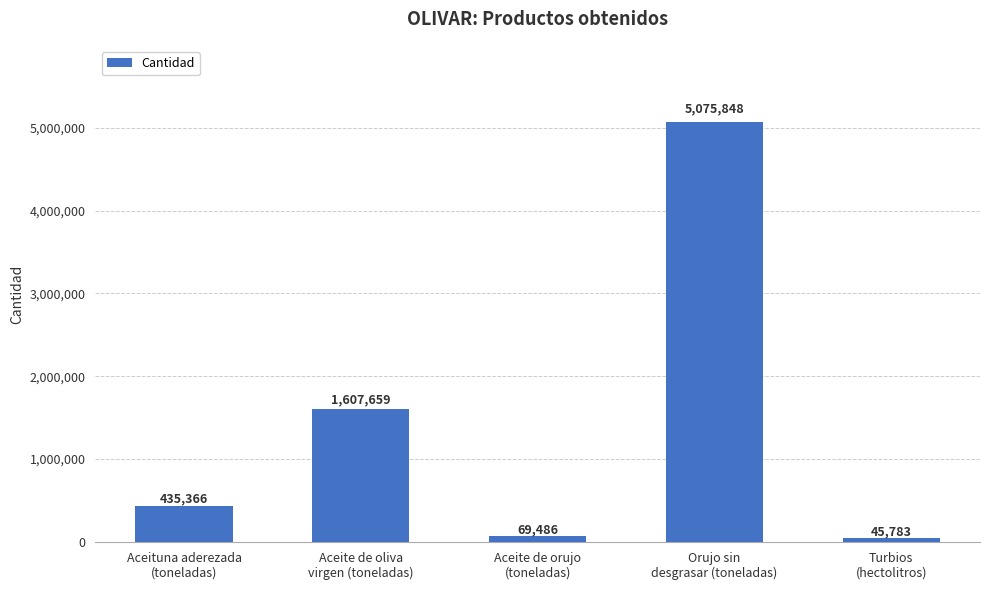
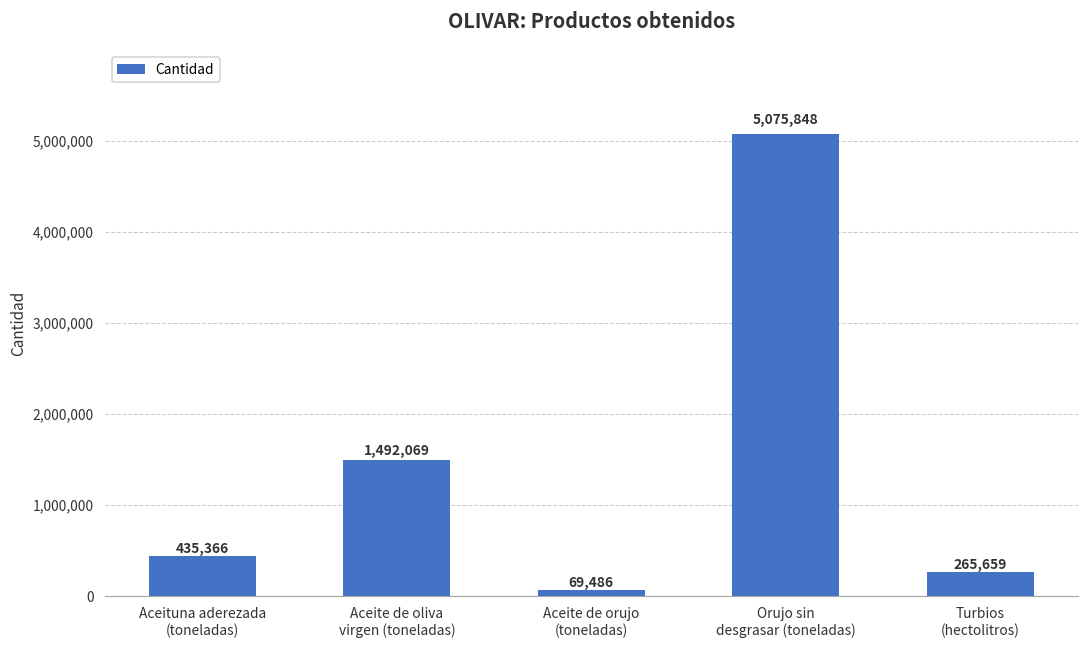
  {
    "Aceituna aderezada (toneladas)": "435,366",
-   "Aceite de oliva virgen (toneladas)": "1,607,659",
+   "Aceite de oliva virgen (toneladas)": "1,492,069",
    "Aceite de orujo (toneladas)": "69,486",
    "Orujo sin desgrasar (toneladas)": "5,075,848",
-   "Turbios (hectolitros)": "45,783"
+   "Turbios (hectolitros)": "265,659"
  }
